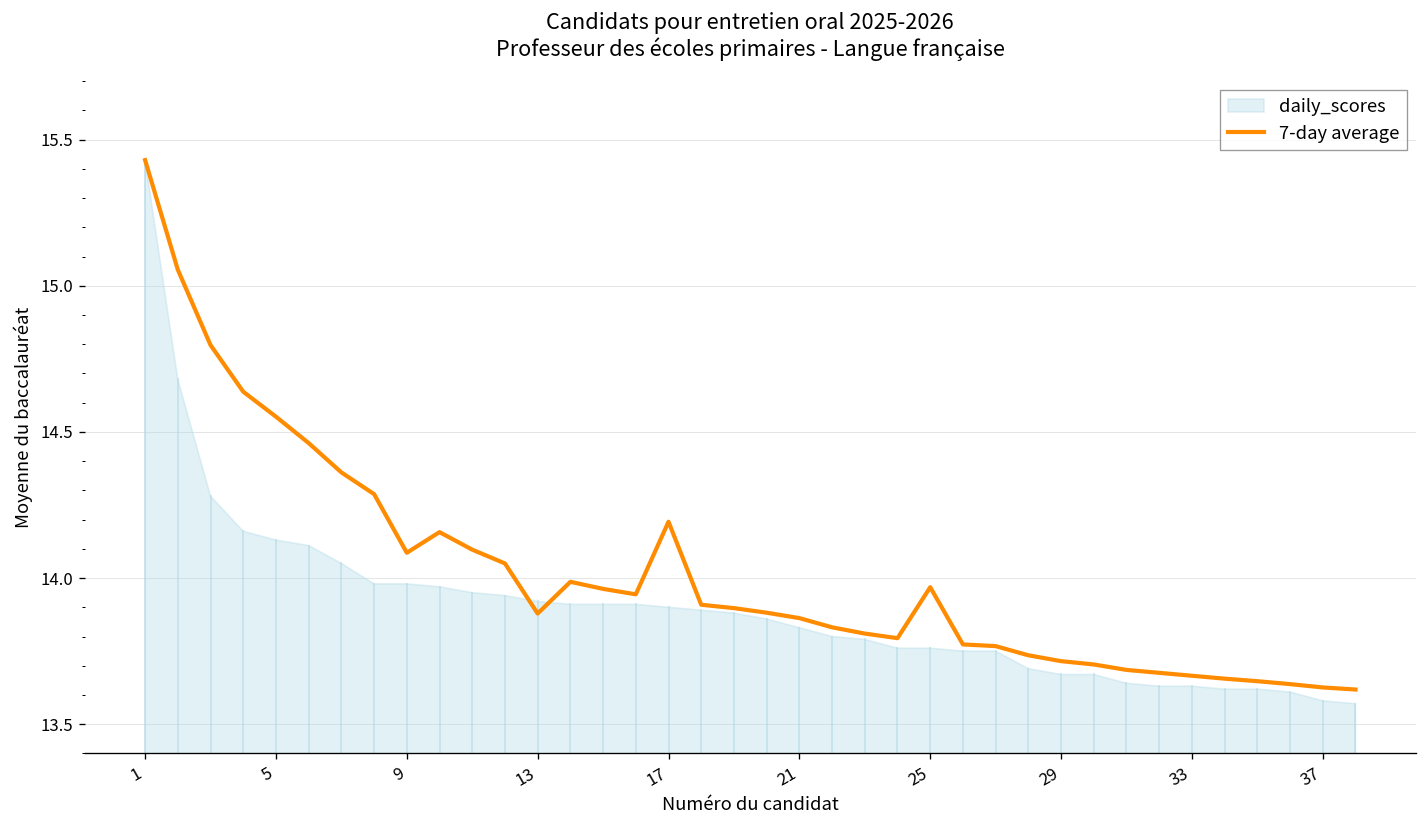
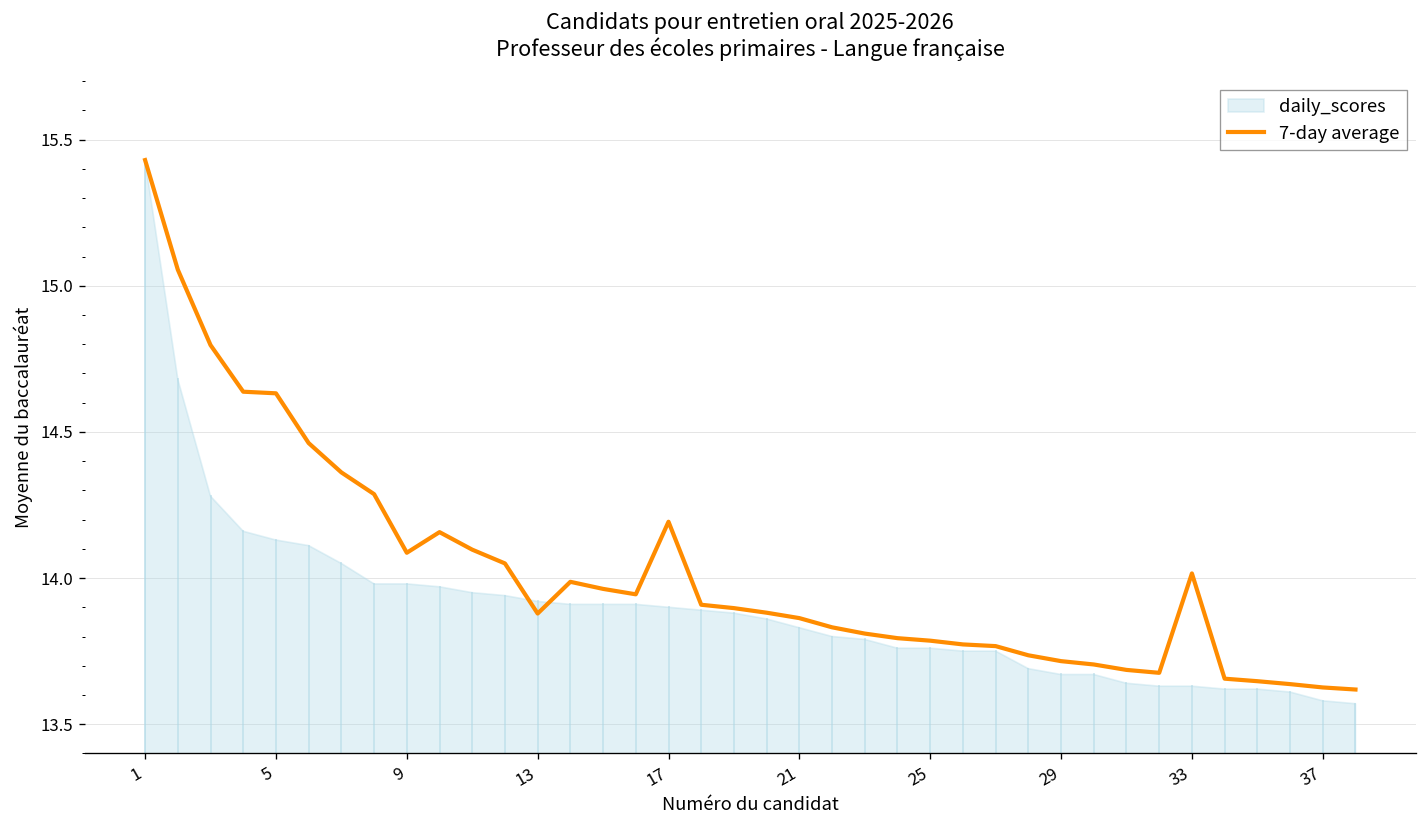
  {
    "7-day average": {
-     "5": 14.55,
+     "5": 14.63,
      "9": 14.09,
      "13": 13.88,
      "17": 14.19,
      "21": 13.86,
-     "25": 13.97,
+     "25": 13.79,
      "29": 13.72,
-     "33": 13.67,
+     "33": 14.02,
      "37": 13.63
    }
  }
